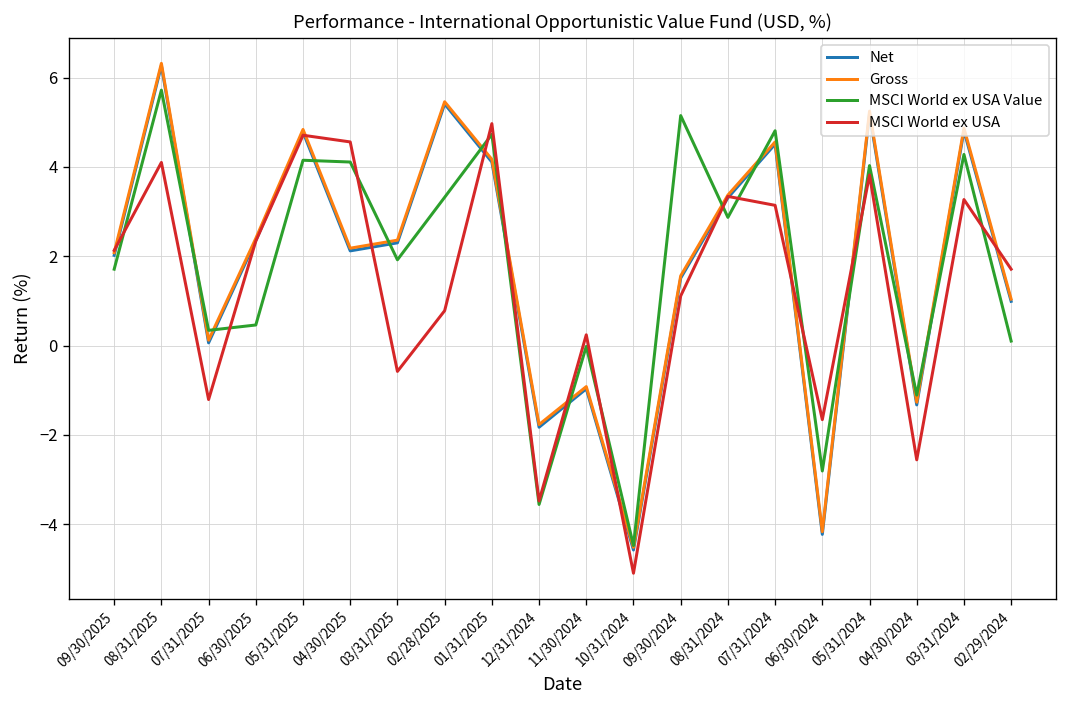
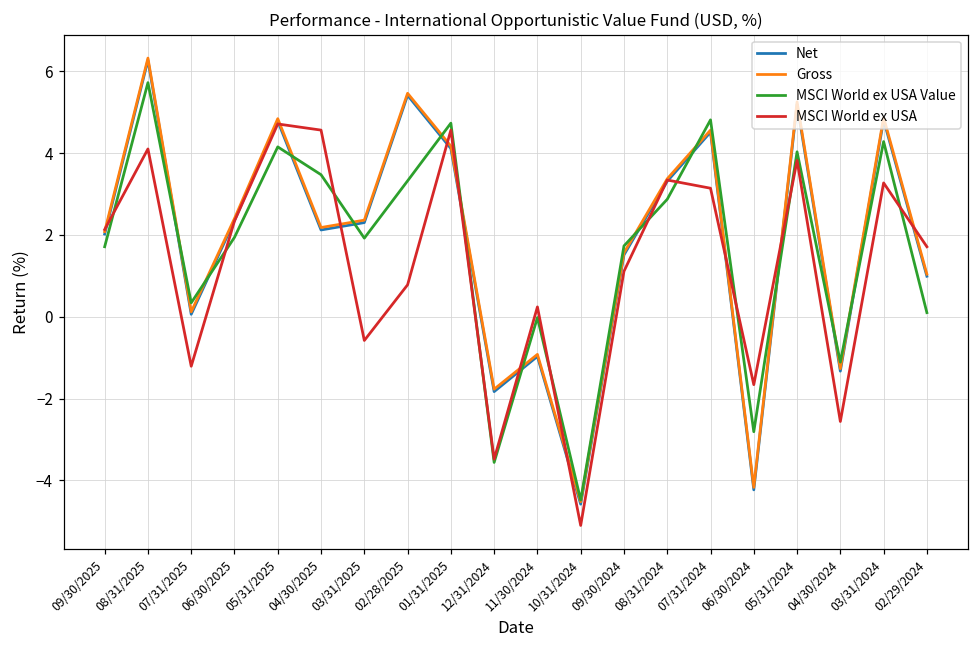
  {
    "MSCI World ex USA Value": {
      "09/30/2025": 1.7,
      "08/31/2025": 5.7,
      "07/31/2025": 0.3,
-     "06/30/2025": 0.5,
+     "06/30/2025": 1.9,
      "05/31/2025": 4.2,
-     "04/30/2025": 4.1,
+     "04/30/2025": 3.5,
      "03/31/2025": 1.9,
      "02/28/2025": 3.3,
      "01/31/2025": 4.7,
      "12/31/2024": -3.6,
      "11/30/2024": 0.0,
-     "09/30/2024": 5.2,
+     "09/30/2024": 1.7,
      "08/31/2024": 2.9,
      "07/31/2024": 4.8,
      "06/30/2024": -2.8,
      "05/31/2024": 4.0,
      "04/30/2024": -1.1,
      "03/31/2024": 4.3,
      "02/29/2024": 0.1
    },
    "MSCI World ex USA": {
      "08/31/2025": 4.1,
      "07/31/2025": -1.2,
      "05/31/2025": 4.7,
      "04/30/2025": 4.6,
      "03/31/2025": -0.6,
      "02/28/2025": 0.8,
-     "01/31/2025": 5.0,
+     "01/31/2025": 4.6,
      "12/31/2024": -3.5,
      "11/30/2024": 0.2,
      "10/31/2024": -5.1,
      "09/30/2024": 1.1,
      "07/31/2024": 3.1,
      "06/30/2024": -1.7,
      "05/31/2024": 3.8,
      "04/30/2024": -2.6,
      "03/31/2024": 3.3,
      "02/29/2024": 1.7
    }
  }
